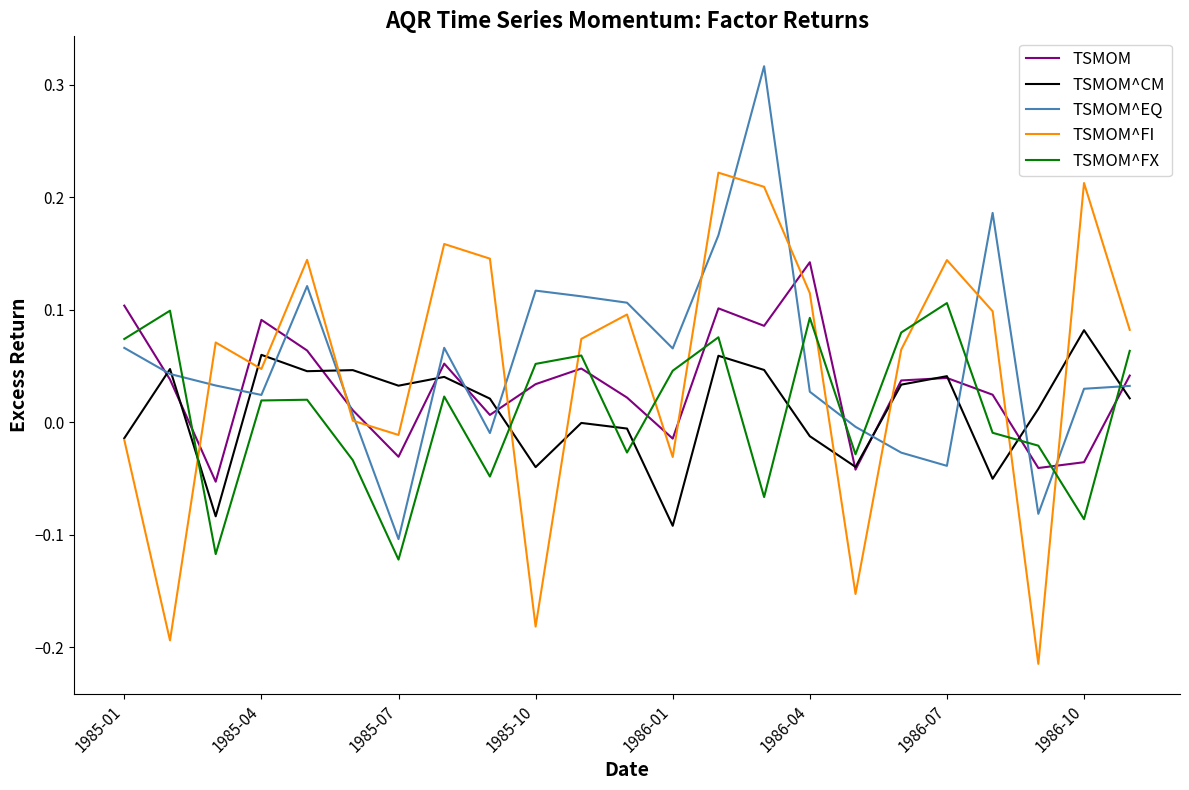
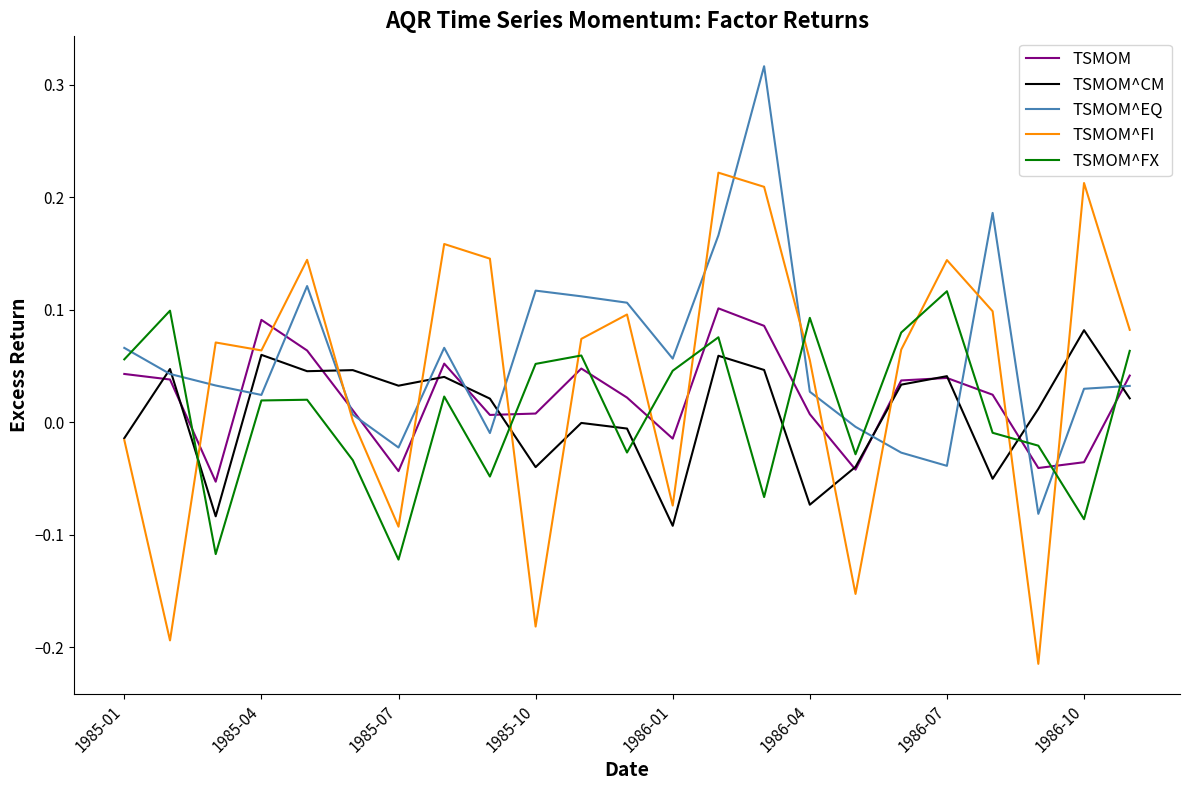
  {
    "TSMOM": {
-     "1985-01": 0.104,
+     "1985-01": 0.043,
      "1985-04": 0.091,
-     "1985-07": -0.031,
-     "1985-10": 0.034,
+     "1985-07": -0.043,
+     "1985-10": 0.008,
      "1986-01": -0.014,
-     "1986-04": 0.142,
+     "1986-04": 0.007,
      "1986-10": -0.035
    },
    "TSMOM^CM": {
      "1985-04": 0.060,
      "1985-07": 0.033,
      "1985-10": -0.040,
      "1986-01": -0.092,
-     "1986-04": -0.012,
+     "1986-04": -0.073,
      "1986-10": 0.082
    },
    "TSMOM^EQ": {
      "1985-01": 0.066,
      "1985-04": 0.024,
-     "1985-07": -0.104,
+     "1985-07": -0.022,
      "1985-10": 0.117,
-     "1986-01": 0.066,
+     "1986-01": 0.057,
      "1986-04": 0.027,
      "1986-07": -0.039,
      "1986-10": 0.030
    },
    "TSMOM^FI": {
-     "1985-04": 0.047,
-     "1985-07": -0.011,
+     "1985-04": 0.064,
+     "1985-07": -0.093,
      "1985-10": -0.181,
-     "1986-01": -0.031,
-     "1986-04": 0.115,
+     "1986-01": -0.074,
+     "1986-04": 0.055,
      "1986-07": 0.144,
      "1986-10": 0.213
    },
    "TSMOM^FX": {
-     "1985-01": 0.074,
+     "1985-01": 0.056,
      "1985-04": 0.020,
      "1985-07": -0.122,
      "1985-10": 0.052,
      "1986-01": 0.046,
      "1986-04": 0.093,
-     "1986-07": 0.106,
+     "1986-07": 0.117,
      "1986-10": -0.086
    }
  }
